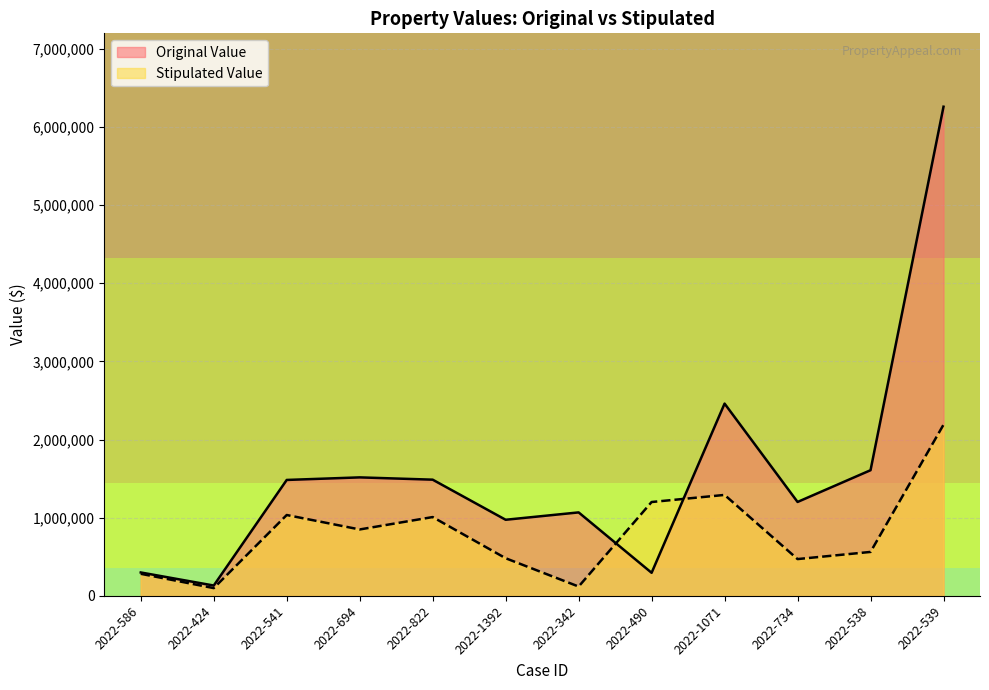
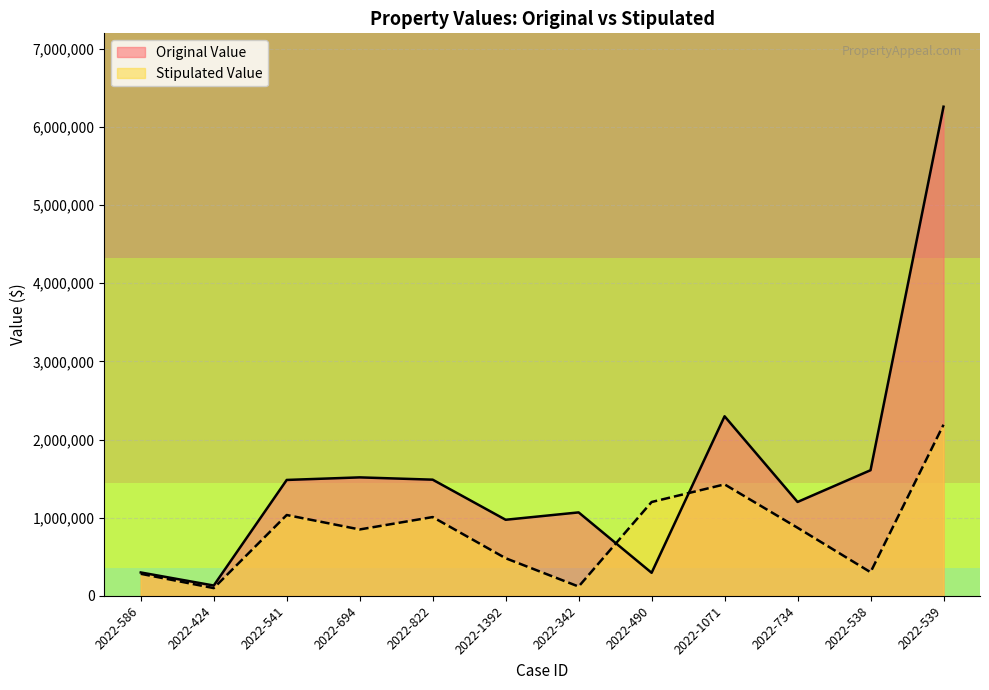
  {
    "Original Value": {
      "2022-424": "100,000",
      "2022-541": "1,500,000",
      "2022-694": "1,500,000",
      "2022-822": "1,500,000",
      "2022-1392": "1,000,000",
      "2022-342": "1,100,000",
      "2022-490": "300,000",
-     "2022-1071": "2,500,000",
+     "2022-1071": "2,300,000",
      "2022-734": "1,200,000",
      "2022-538": "1,600,000",
      "2022-539": "6,300,000"
    },
    "Stipulated Value": {
      "2022-424": "100,000",
      "2022-541": "1,000,000",
      "2022-694": "900,000",
      "2022-822": "1,000,000",
      "2022-1392": "500,000",
      "2022-342": "100,000",
      "2022-490": "1,200,000",
-     "2022-1071": "1,300,000",
-     "2022-734": "500,000",
-     "2022-538": "600,000",
+     "2022-1071": "1,400,000",
+     "2022-734": "900,000",
+     "2022-538": "300,000",
      "2022-539": "2,200,000"
    }
  }
